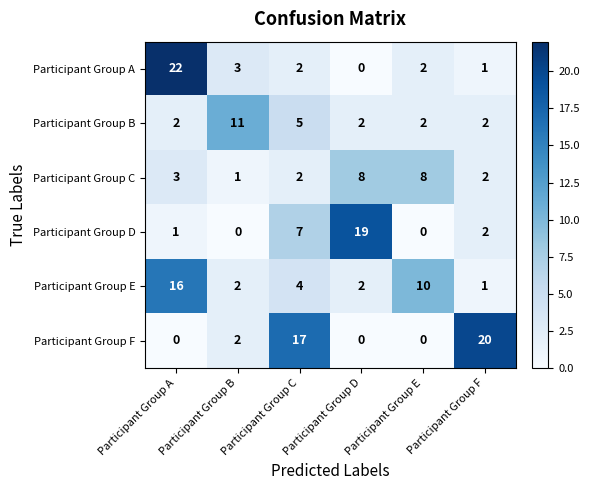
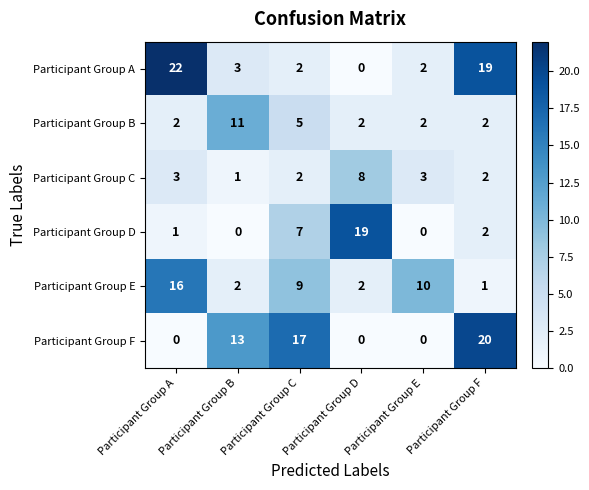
  {
    "Participant Group A": {
      "Participant Group A": 22,
      "Participant Group B": 3,
      "Participant Group C": 2,
      "Participant Group D": 0,
      "Participant Group E": 2,
-     "Participant Group F": 1
+     "Participant Group F": 19
    },
    "Participant Group B": {
      "Participant Group A": 2,
      "Participant Group B": 11,
      "Participant Group C": 5,
      "Participant Group D": 2,
      "Participant Group E": 2,
      "Participant Group F": 2
    },
    "Participant Group C": {
      "Participant Group A": 3,
      "Participant Group B": 1,
      "Participant Group C": 2,
      "Participant Group D": 8,
-     "Participant Group E": 8,
+     "Participant Group E": 3,
      "Participant Group F": 2
    },
    "Participant Group D": {
      "Participant Group A": 1,
      "Participant Group B": 0,
      "Participant Group C": 7,
      "Participant Group D": 19,
      "Participant Group E": 0,
      "Participant Group F": 2
    },
    "Participant Group E": {
      "Participant Group A": 16,
      "Participant Group B": 2,
-     "Participant Group C": 4,
+     "Participant Group C": 9,
      "Participant Group D": 2,
      "Participant Group E": 10,
      "Participant Group F": 1
    },
    "Participant Group F": {
      "Participant Group A": 0,
-     "Participant Group B": 2,
+     "Participant Group B": 13,
      "Participant Group C": 17,
      "Participant Group D": 0,
      "Participant Group E": 0,
      "Participant Group F": 20
    }
  }
